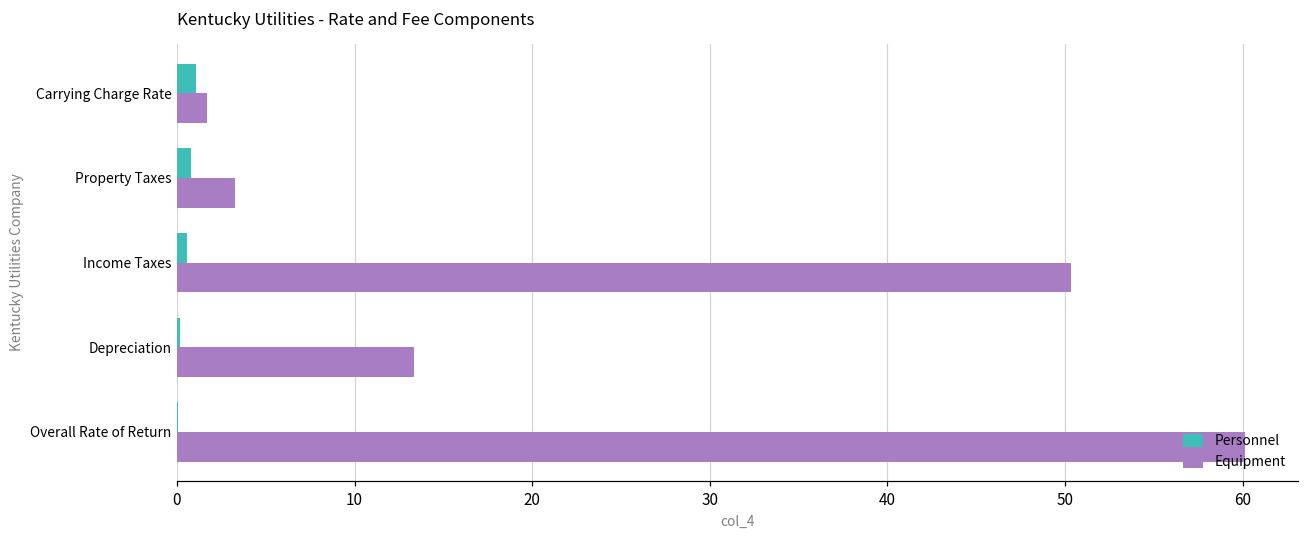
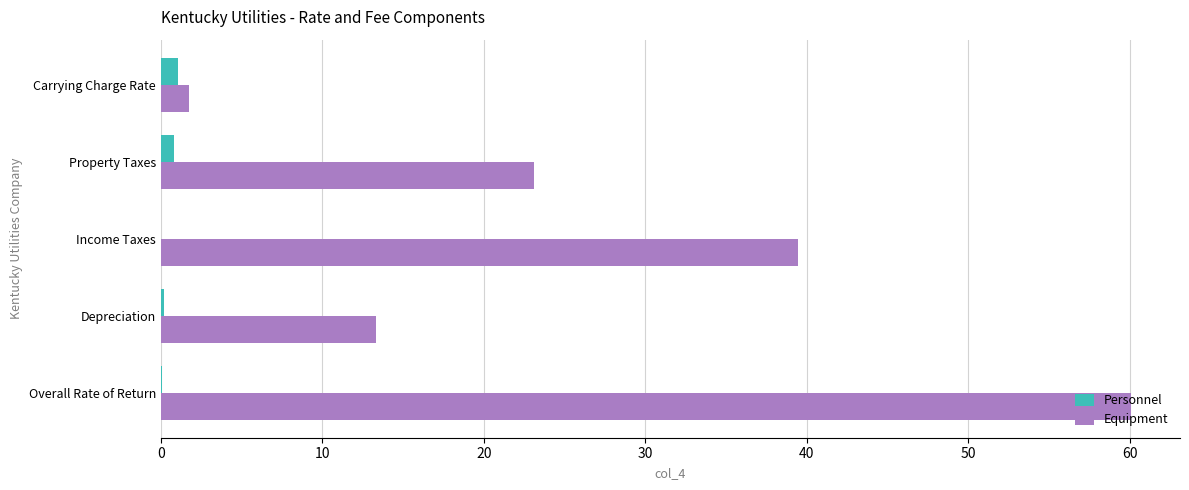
  {
    "Personnel": {
      "Carrying Charge Rate": 1.1,
      "Property Taxes": 0.8,
-     "Income Taxes": 0.6,
+     "Income Taxes": 0.0,
      "Depreciation": 0.2
    },
    "Equipment": {
      "Carrying Charge Rate": 1.7,
-     "Property Taxes": 3.3,
-     "Income Taxes": 50.3,
+     "Property Taxes": 23.1,
+     "Income Taxes": 39.4,
      "Depreciation": 13.3,
      "Overall Rate of Return": 60.1
    }
  }
